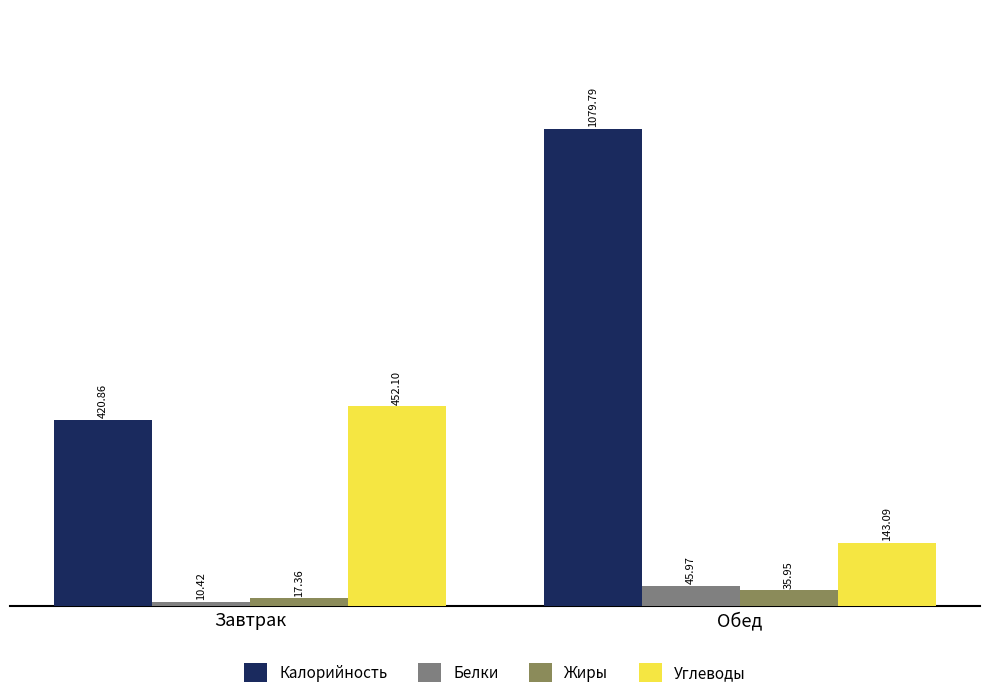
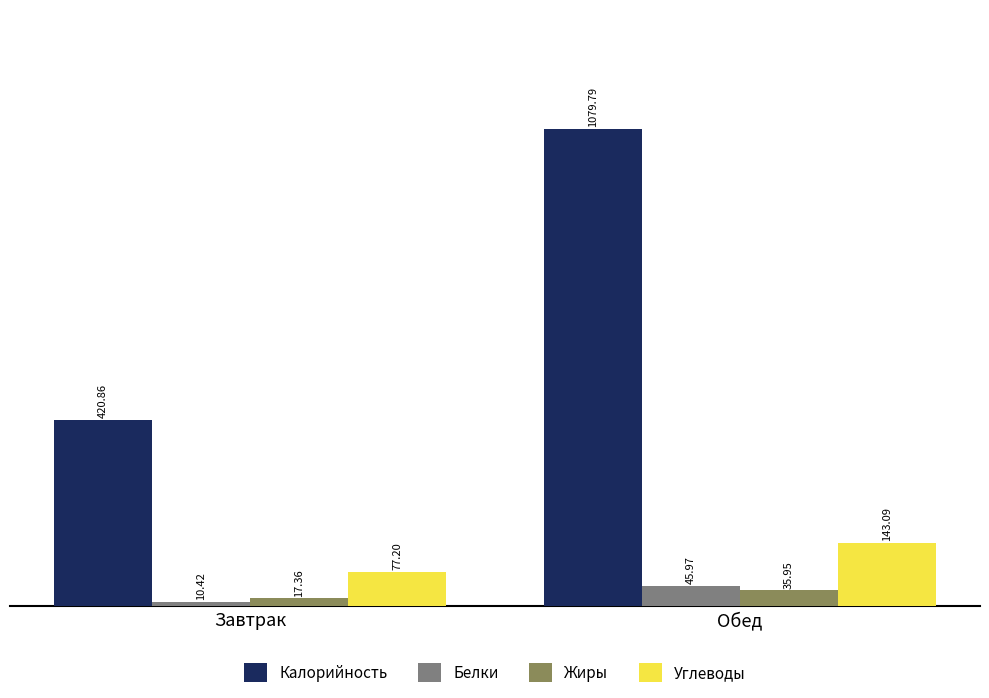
  {
    "Калорийность": {
      "Завтрак": 420.86,
      "Обед": 1079.79
    },
    "Углеводы": {
-     "Завтрак": 452.10,
+     "Завтрак": 77.20,
      "Обед": 143.09
    }
  }
